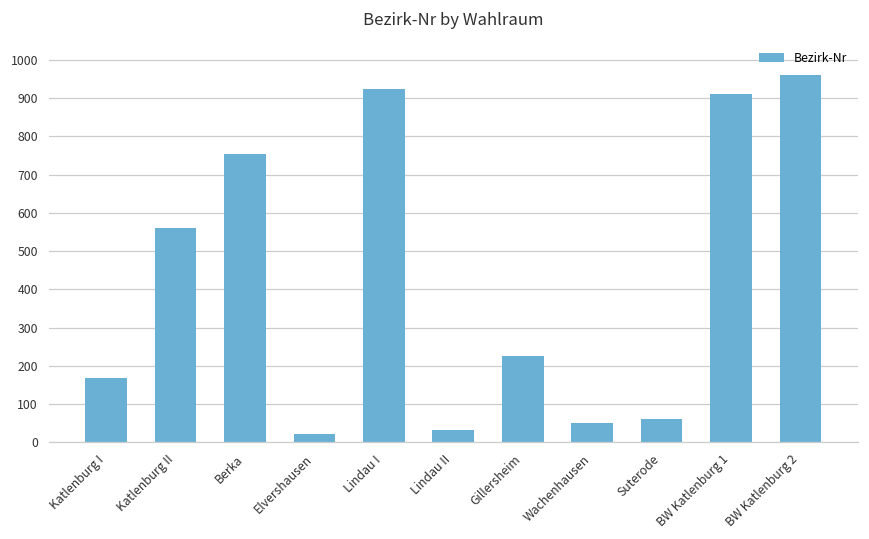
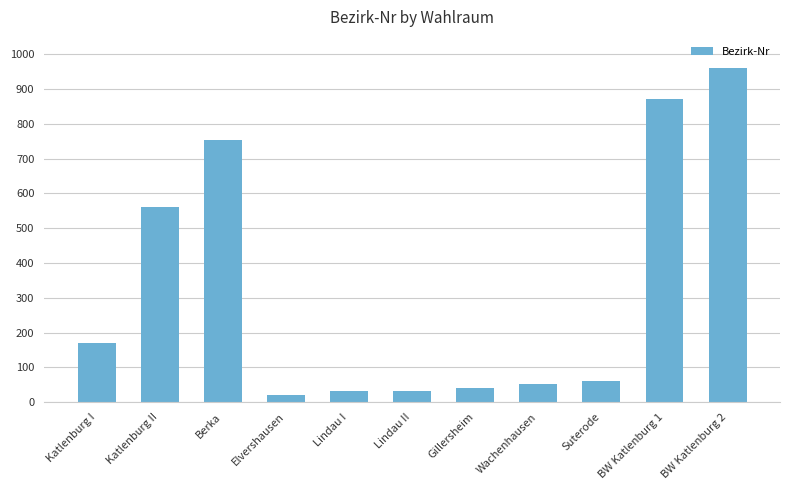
  {
    "Katlenburg I": 170,
    "Katlenburg II": 560,
    "Berka": 750,
    "Elvershausen": 20,
-   "Lindau I": 920,
+   "Lindau I": 30,
    "Lindau II": 30,
-   "Gillersheim": 230,
+   "Gillersheim": 40,
    "Wachenhausen": 50,
    "Suterode": 60,
-   "BW Katlenburg 1": 910,
+   "BW Katlenburg 1": 870,
    "BW Katlenburg 2": 960
  }
